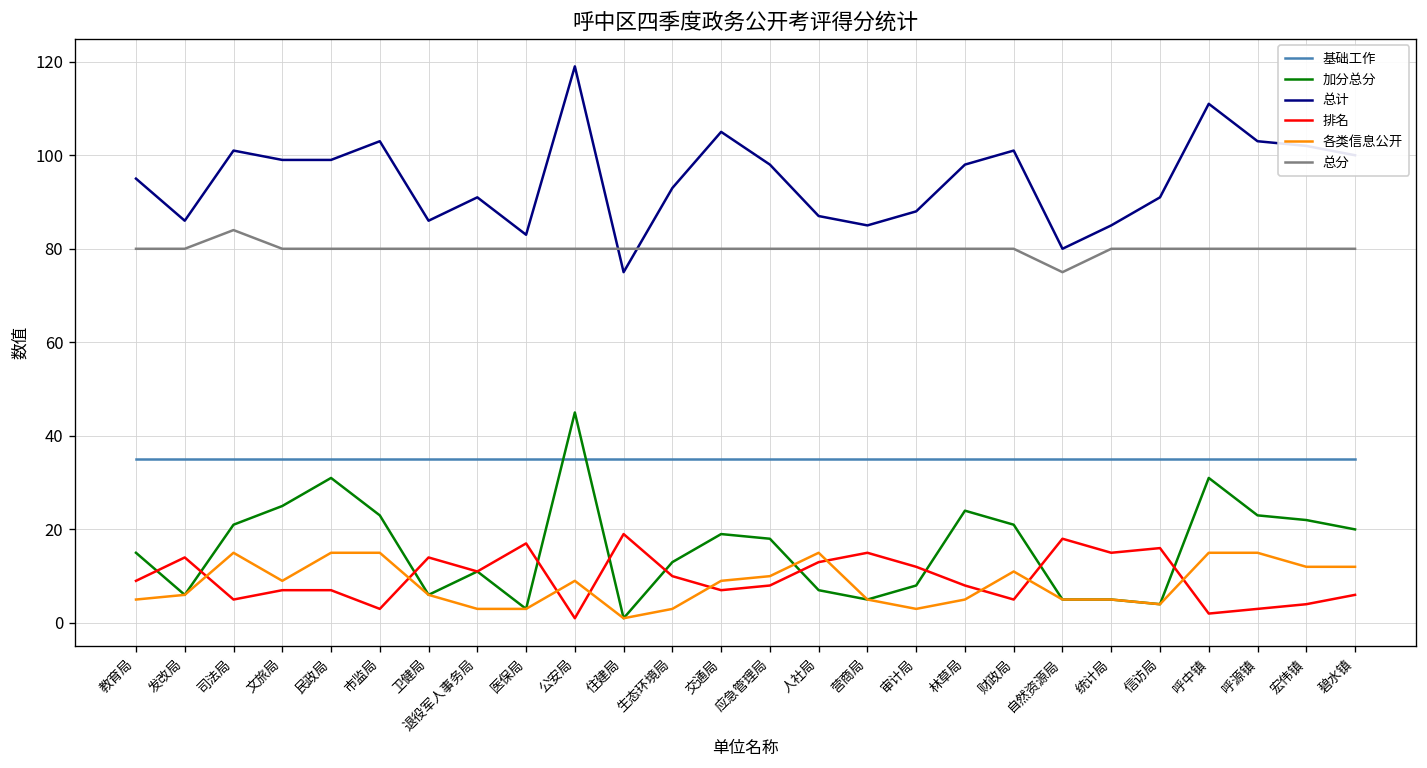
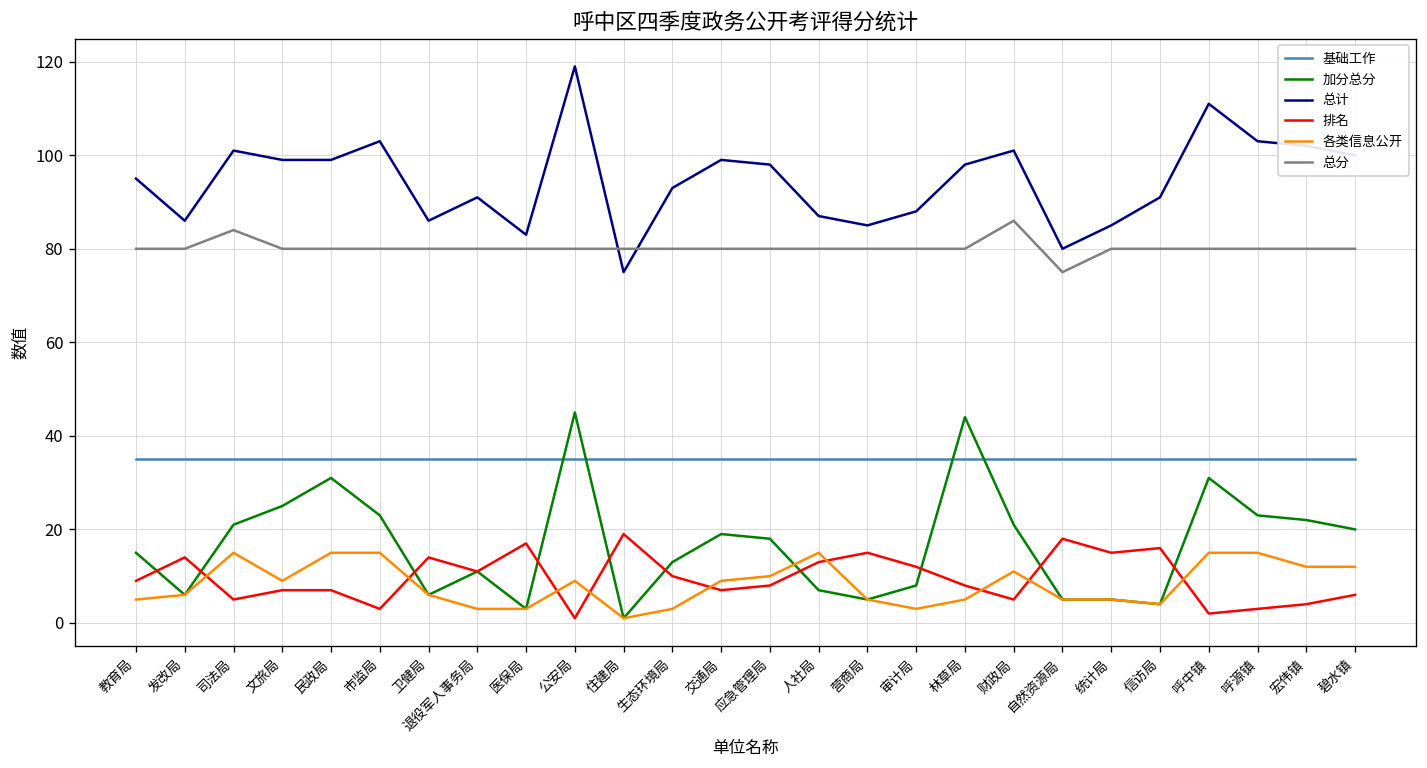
  {
    "基础工作": {
      "教育局": 35,
      "发改局": 35,
      "司法局": 35,
      "文旅局": 35,
      "民政局": 35,
      "市监局": 35,
      "卫健局": 35,
      "退役军人事务局": 35,
      "医保局": 35,
      "公安局": 35,
      "住建局": 35,
      "生态环境局": 35,
      "交通局": 35,
      "应急管理局": 35,
      "人社局": 35,
      "营商局": 35,
      "审计局": 35,
      "林草局": 35,
      "财政局": 35,
      "自然资源局": 35,
      "统计局": 35,
      "信访局": 35,
      "呼中镇": 35,
      "呼源镇": 35,
      "宏伟镇": 35,
      "碧水镇": 35
    },
    "加分总分": {
      "教育局": 15,
      "司法局": 21,
      "文旅局": 25,
      "民政局": 31,
      "市监局": 23,
      "公安局": 45,
      "生态环境局": 13,
      "交通局": 19,
      "应急管理局": 18,
      "人社局": 7,
      "审计局": 8,
-     "林草局": 24,
+     "林草局": 44,
      "财政局": 21,
      "呼中镇": 31,
      "呼源镇": 23,
      "宏伟镇": 22,
      "碧水镇": 20
    },
    "总计": {
      "教育局": 95,
      "发改局": 86,
      "司法局": 101,
      "文旅局": 99,
      "民政局": 99,
      "市监局": 103,
      "卫健局": 86,
      "退役军人事务局": 91,
      "医保局": 83,
      "公安局": 119,
      "住建局": 75,
      "生态环境局": 93,
-     "交通局": 105,
+     "交通局": 99,
      "应急管理局": 98,
      "人社局": 87,
      "营商局": 85,
      "审计局": 88,
      "林草局": 98,
      "财政局": 101,
      "自然资源局": 80,
      "统计局": 85,
      "信访局": 91,
      "呼中镇": 111,
      "呼源镇": 103
    },
    "排名": {
      "教育局": 9,
      "发改局": 14,
      "司法局": 5,
      "文旅局": 7,
      "民政局": 7,
      "市监局": 3,
      "卫健局": 14,
      "医保局": 17,
      "公安局": 1,
      "住建局": 19,
      "生态环境局": 10,
      "交通局": 7,
      "应急管理局": 8,
      "人社局": 13,
      "营商局": 15,
      "审计局": 12,
      "林草局": 8,
      "财政局": 5,
      "自然资源局": 18,
      "统计局": 15,
      "信访局": 16,
      "呼中镇": 2,
      "呼源镇": 3,
      "宏伟镇": 4,
      "碧水镇": 6
    },
    "各类信息公开": {
      "教育局": 5,
      "司法局": 15,
      "文旅局": 9,
      "民政局": 15,
      "市监局": 15,
      "退役军人事务局": 3,
      "公安局": 9,
      "生态环境局": 3,
      "交通局": 9,
      "应急管理局": 10,
      "人社局": 15,
      "审计局": 3,
      "林草局": 5,
      "财政局": 11,
      "呼中镇": 15,
      "呼源镇": 15,
      "宏伟镇": 12,
      "碧水镇": 12
    },
    "总分": {
      "教育局": 80,
      "发改局": 80,
      "司法局": 84,
      "文旅局": 80,
      "民政局": 80,
      "市监局": 80,
      "卫健局": 80,
      "退役军人事务局": 80,
      "医保局": 80,
      "公安局": 80,
      "住建局": 80,
      "生态环境局": 80,
      "交通局": 80,
      "应急管理局": 80,
      "人社局": 80,
      "营商局": 80,
      "审计局": 80,
      "林草局": 80,
-     "财政局": 80,
+     "财政局": 86,
      "自然资源局": 75,
      "统计局": 80,
      "信访局": 80,
      "呼中镇": 80,
      "呼源镇": 80,
      "宏伟镇": 80,
      "碧水镇": 80
    }
  }
